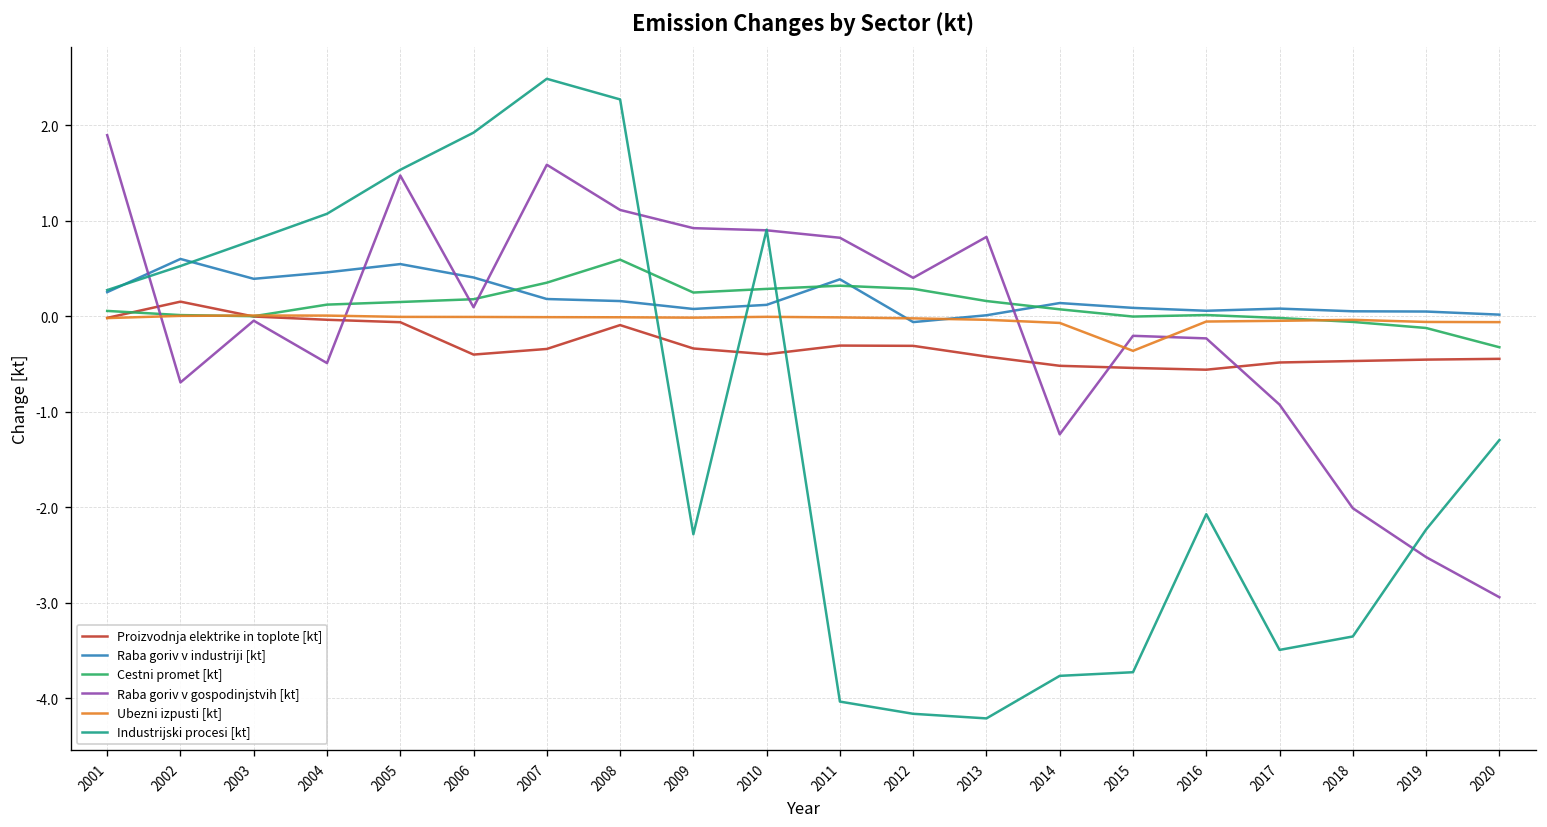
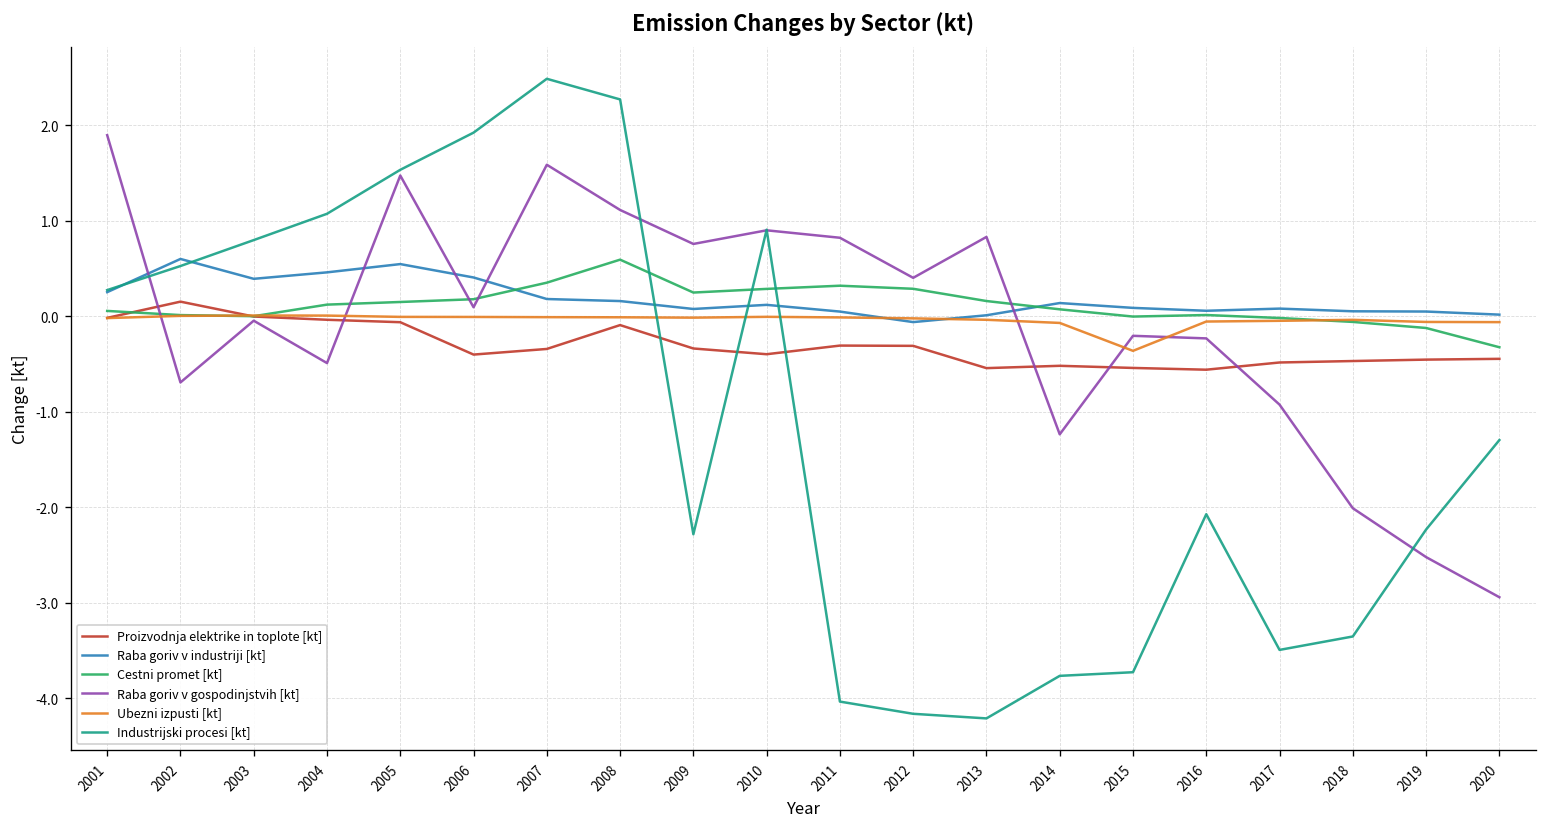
  {
    "Proizvodnja elektrike in toplote [kt]": {
      "2002": 0.2,
      "2004": 0.0,
      "2005": -0.1,
      "2006": -0.4,
      "2007": -0.3,
      "2008": -0.1,
      "2009": -0.3,
      "2010": -0.4,
      "2011": -0.3,
      "2012": -0.3,
-     "2013": -0.4,
+     "2013": -0.5,
      "2014": -0.5,
      "2015": -0.5,
      "2016": -0.6,
      "2017": -0.5,
      "2018": -0.5,
      "2019": -0.5,
      "2020": -0.4
    },
    "Raba goriv v industriji [kt]": {
      "2002": 0.6,
      "2003": 0.4,
      "2004": 0.5,
      "2005": 0.5,
      "2006": 0.4,
      "2007": 0.2,
      "2008": 0.2,
      "2009": 0.1,
      "2010": 0.1,
-     "2011": 0.4,
+     "2011": 0.0,
      "2012": -0.1,
      "2013": 0.0,
      "2014": 0.1,
      "2015": 0.1,
      "2016": 0.1,
      "2017": 0.1,
      "2018": 0.1,
      "2019": 0.1,
      "2020": 0.0
    },
    "Raba goriv v gospodinjstvih [kt]": {
      "2001": 1.9,
      "2002": -0.7,
      "2003": 0.0,
      "2004": -0.5,
      "2005": 1.5,
      "2006": 0.1,
      "2007": 1.6,
      "2008": 1.1,
-     "2009": 0.9,
+     "2009": 0.8,
      "2011": 0.8,
      "2012": 0.4,
      "2013": 0.8,
      "2014": -1.2,
      "2015": -0.2,
      "2016": -0.2,
      "2017": -0.9,
      "2018": -2.0,
      "2019": -2.5,
      "2020": -2.9
    },
    "Ubezni izpusti [kt]": {
      "2004": 0.0,
      "2005": 0.0,
      "2006": 0.0,
      "2007": 0.0,
      "2008": 0.0,
      "2009": 0.0,
      "2010": 0.0,
      "2011": 0.0,
      "2012": 0.0,
      "2013": 0.0,
      "2014": -0.1,
      "2015": -0.4,
      "2016": -0.1,
      "2019": -0.1,
      "2020": -0.1
    }
  }
